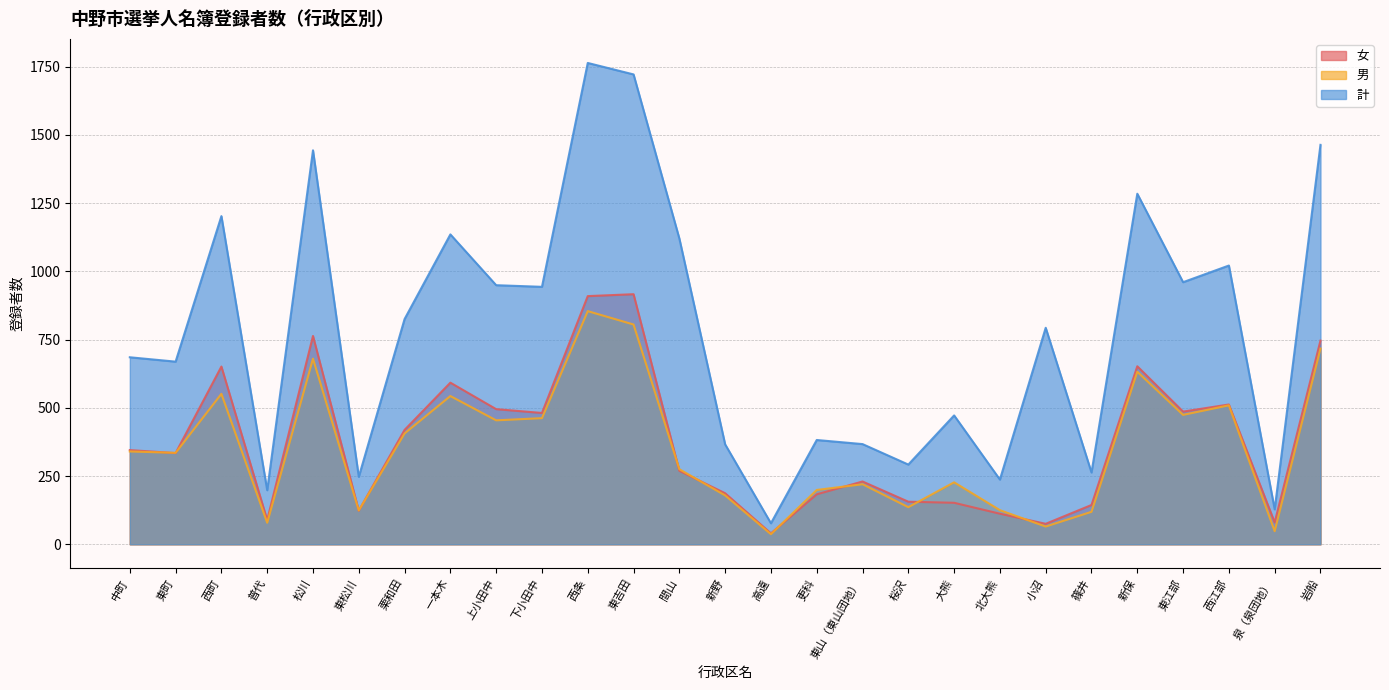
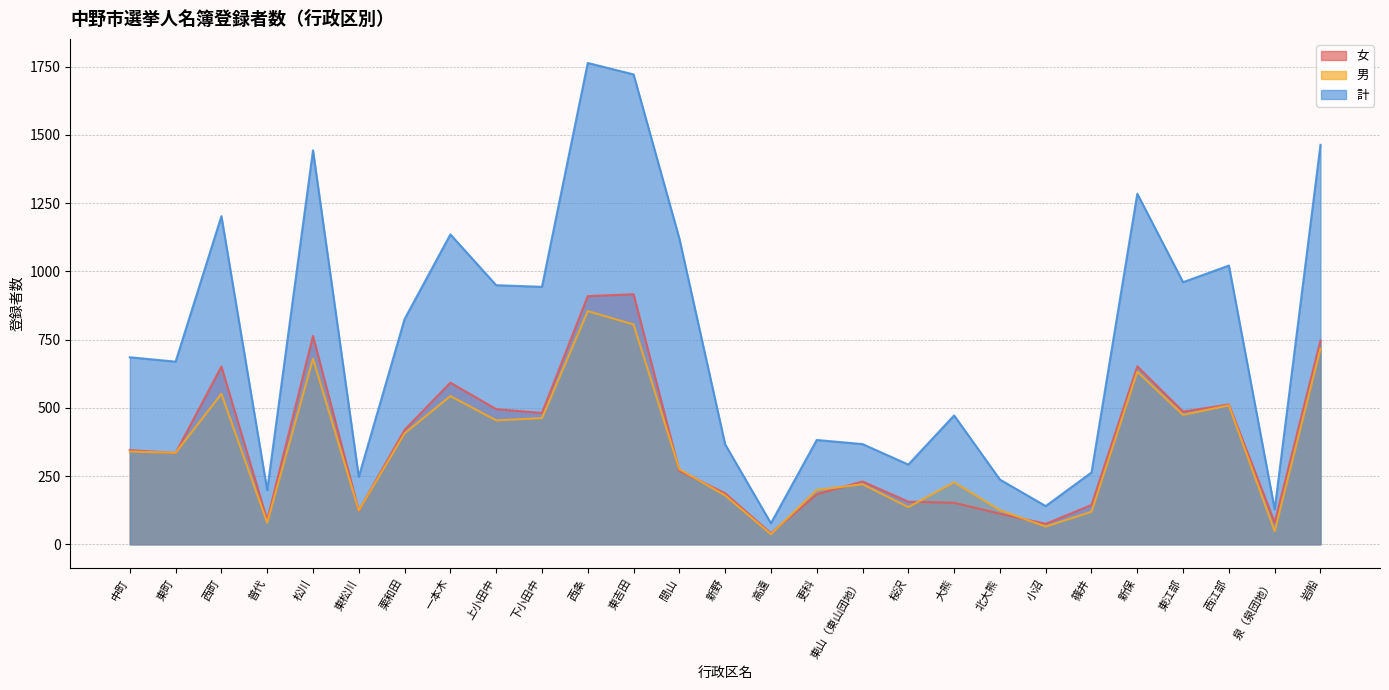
  {
    "女": {
      "西町": 650,
      "普代": 90,
      "松川": 760,
      "栗和田": 420,
      "一本木": 590,
      "上小田中": 500,
      "下小田中": 480,
      "西条": 910,
      "東吉田": 920,
      "更科": 180,
      "東山（東山団地）": 230,
      "桜沢": 160,
      "大熊": 150,
      "北大熊": 110,
      "小沼": 80,
      "篠井": 140,
      "新保": 650,
      "東江部": 490,
      "泉（泉団地）": 80,
      "岩船": 750
    },
    "男": {
      "西町": 550,
      "普代": 80,
      "松川": 680,
      "栗和田": 410,
      "一本木": 540,
      "上小田中": 450,
      "下小田中": 460,
      "西条": 850,
      "東吉田": 810,
      "更科": 200,
      "東山（東山団地）": 220,
      "桜沢": 140,
      "大熊": 230,
      "北大熊": 130,
      "小沼": 70,
      "篠井": 120,
      "新保": 630,
      "東江部": 470,
      "泉（泉団地）": 50,
      "岩船": 720
    },
    "計": {
      "中町": 690,
      "東町": 670,
      "西町": 1200,
      "普代": 200,
      "松川": 1440,
      "東松川": 250,
      "栗和田": 830,
      "一本木": 1140,
      "上小田中": 950,
      "下小田中": 940,
      "西条": 1760,
      "東吉田": 1720,
      "間山": 1120,
      "新野": 370,
      "高遠": 80,
      "更科": 380,
      "東山（東山団地）": 370,
      "桜沢": 290,
      "大熊": 470,
      "北大熊": 240,
-     "小沼": 790,
+     "小沼": 140,
      "篠井": 260,
      "新保": 1280,
      "東江部": 960,
      "西江部": 1020,
      "泉（泉団地）": 130,
      "岩船": 1460
    }
  }
